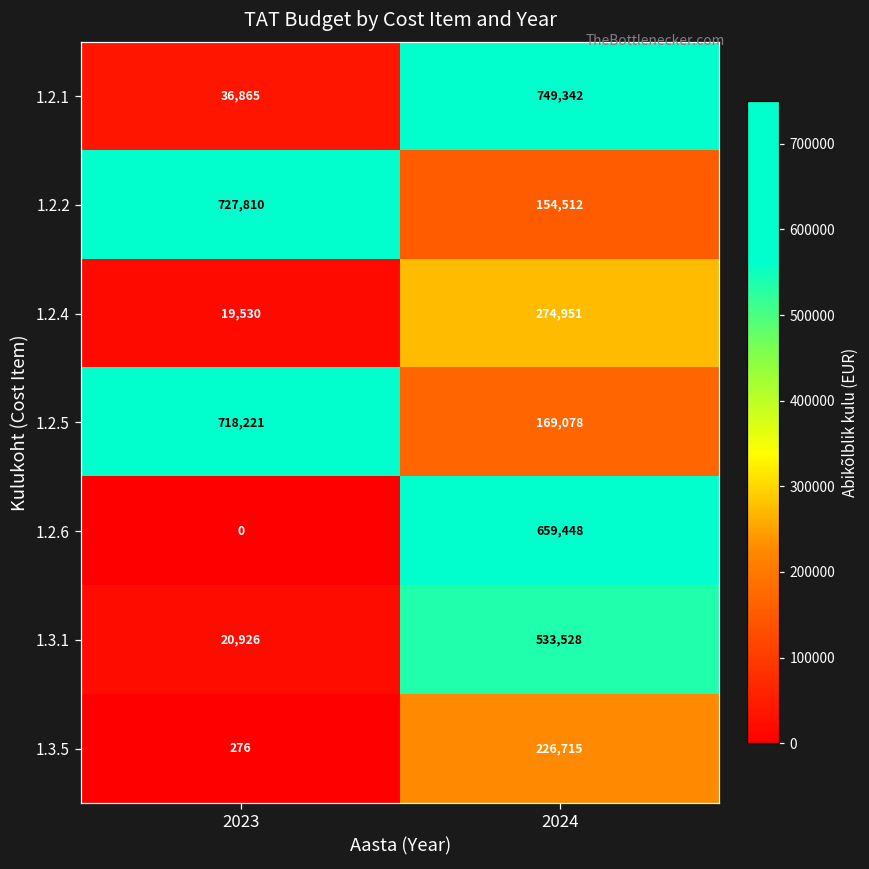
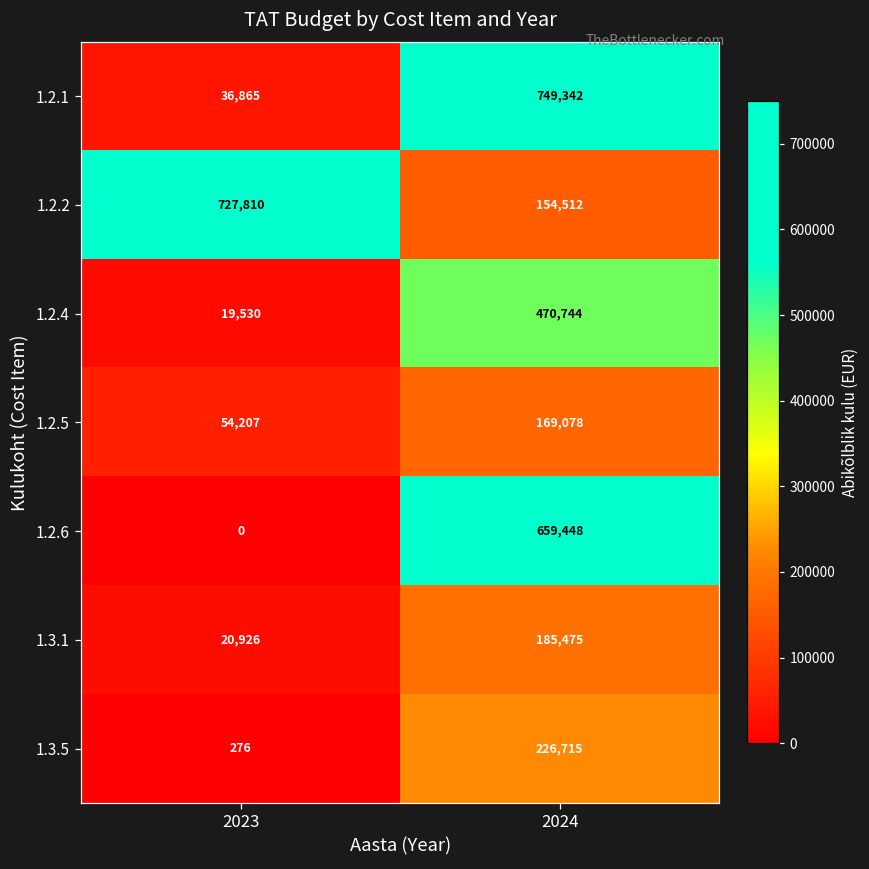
  {
    "1.2.1": {
      "2023": "36,865",
      "2024": "749,342"
    },
    "1.2.2": {
      "2023": "727,810",
      "2024": "154,512"
    },
    "1.2.4": {
      "2023": "19,530",
-     "2024": "274,951"
+     "2024": "470,744"
    },
    "1.2.5": {
-     "2023": "718,221",
+     "2023": "54,207",
      "2024": "169,078"
    },
    "1.2.6": {
      "2023": "0",
      "2024": "659,448"
    },
    "1.3.1": {
      "2023": "20,926",
-     "2024": "533,528"
+     "2024": "185,475"
    },
    "1.3.5": {
      "2023": "276",
      "2024": "226,715"
    }
  }
